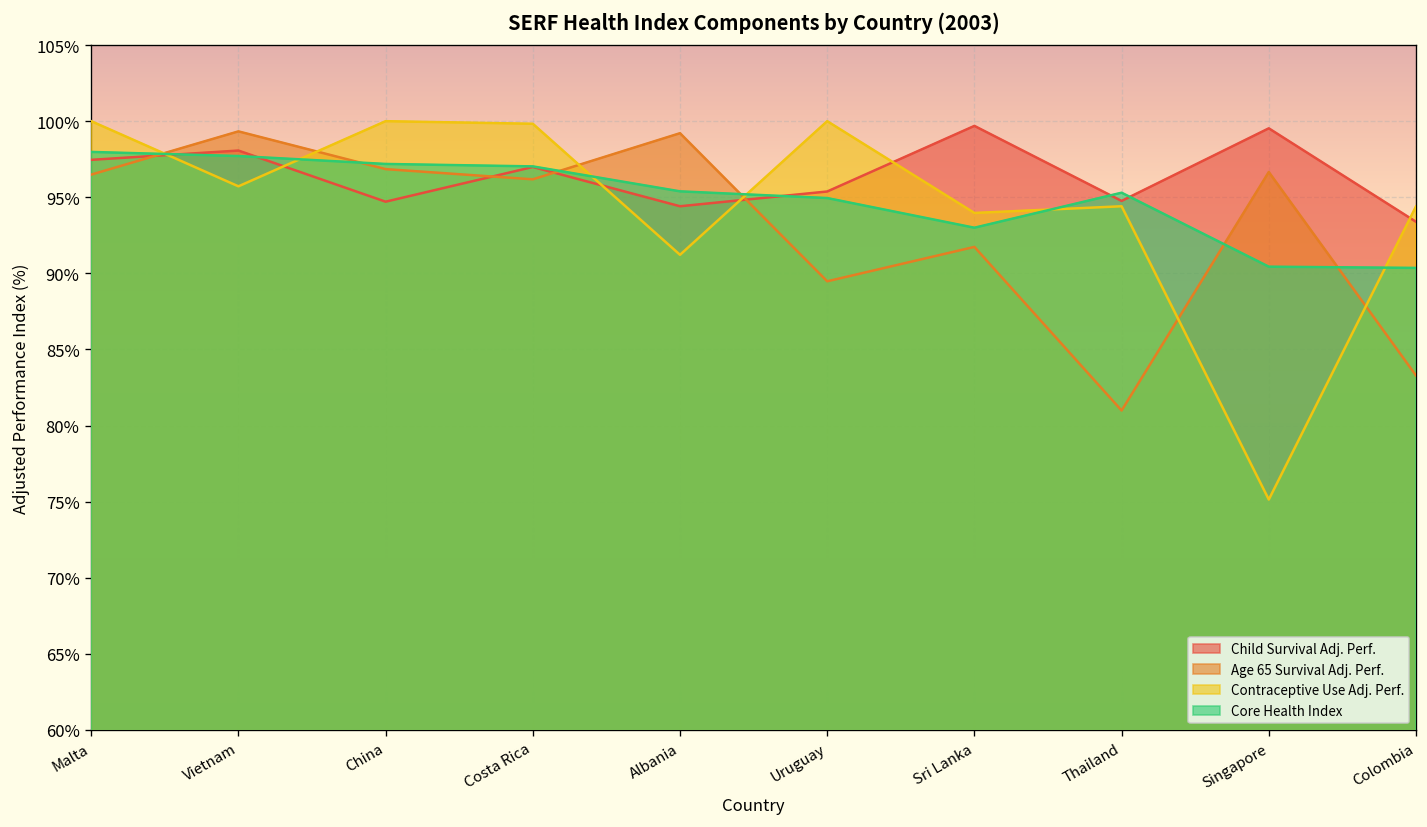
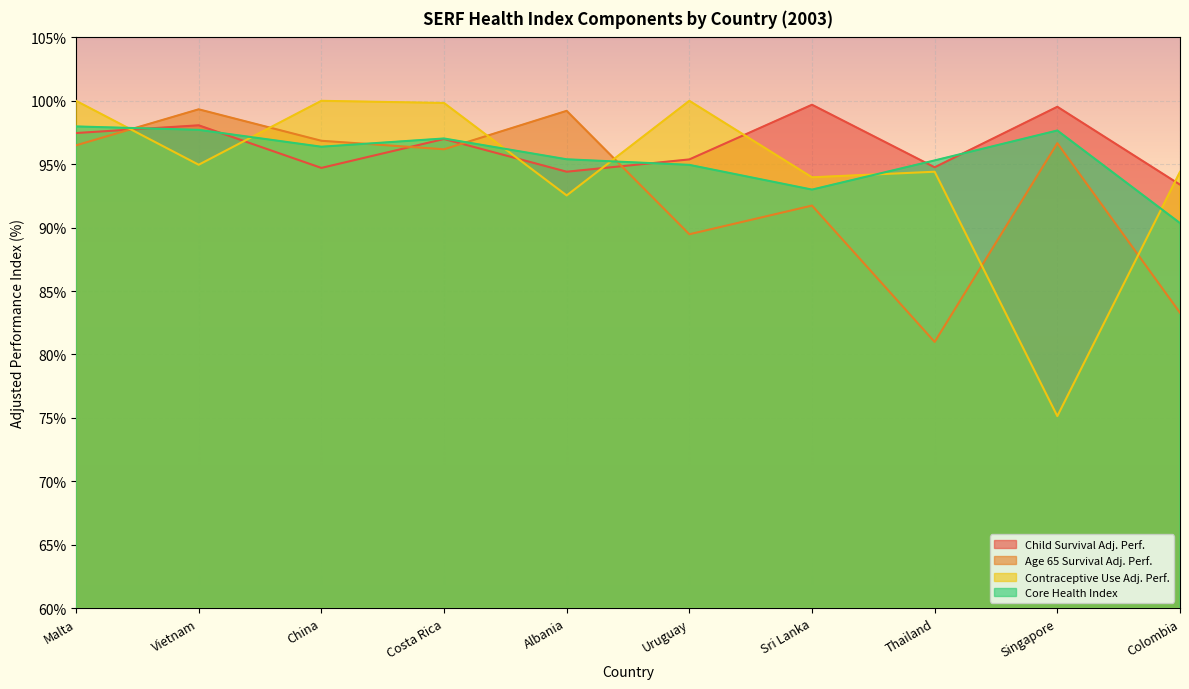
  {
    "Contraceptive Use Adj. Perf.": {
      "Malta": "100.0%",
-     "Vietnam": "95.7%",
+     "Vietnam": "95.0%",
      "China": "100.0%",
      "Costa Rica": "99.8%",
-     "Albania": "91.2%",
+     "Albania": "92.5%",
      "Uruguay": "100.0%",
      "Sri Lanka": "94.0%",
      "Thailand": "94.4%",
      "Singapore": "75.1%",
      "Colombia": "94.4%"
    },
    "Core Health Index": {
      "Malta": "98.0%",
      "Vietnam": "97.7%",
-     "China": "97.2%",
+     "China": "96.4%",
      "Albania": "95.4%",
      "Uruguay": "95.0%",
      "Sri Lanka": "93.0%",
      "Thailand": "95.3%",
-     "Singapore": "90.4%",
+     "Singapore": "97.7%",
      "Colombia": "90.4%"
    }
  }
